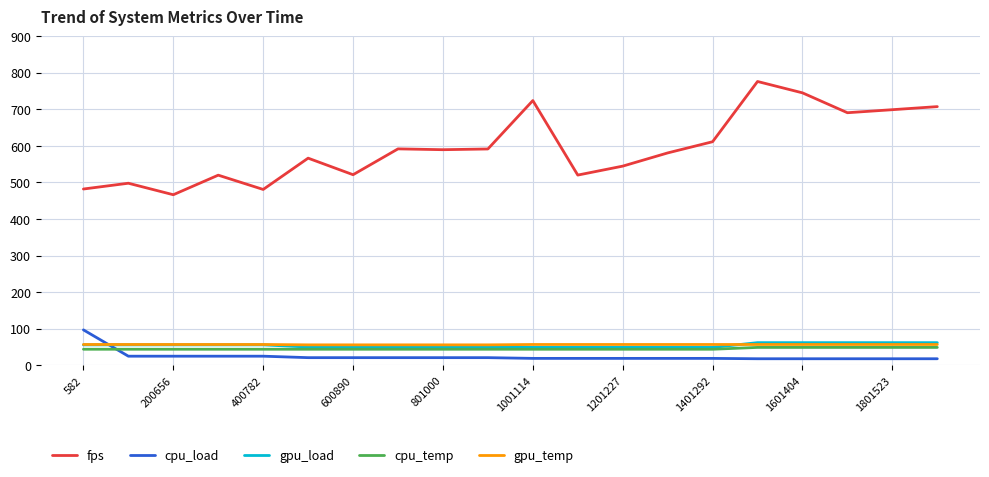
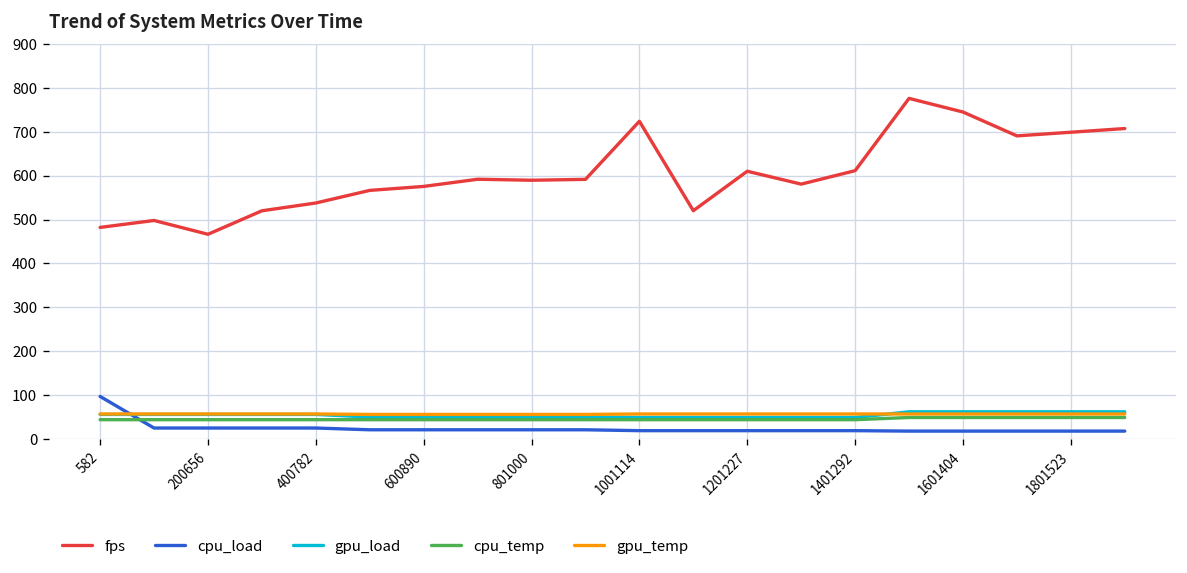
  {
    "fps": {
      "582": 480,
      "200656": 470,
-     "400782": 480,
-     "600890": 520,
+     "400782": 540,
+     "600890": 580,
      "801000": 590,
      "1001114": 720,
-     "1201227": 540,
+     "1201227": 610,
      "1401292": 610,
      "1601404": 750,
      "1801523": 700
    },
    "cpu_load": {
      "582": 100,
      "200656": 30,
      "400782": 30,
      "600890": 20,
      "801000": 20,
      "1001114": 20,
      "1201227": 20,
      "1401292": 20,
      "1601404": 20,
      "1801523": 20
    },
    "cpu_temp": {
      "582": 40,
      "200656": 40,
      "400782": 40,
      "1601404": 50,
      "1801523": 50
    },
    "gpu_temp": {
      "1001114": 60,
      "1201227": 60,
      "1401292": 60
    }
  }
